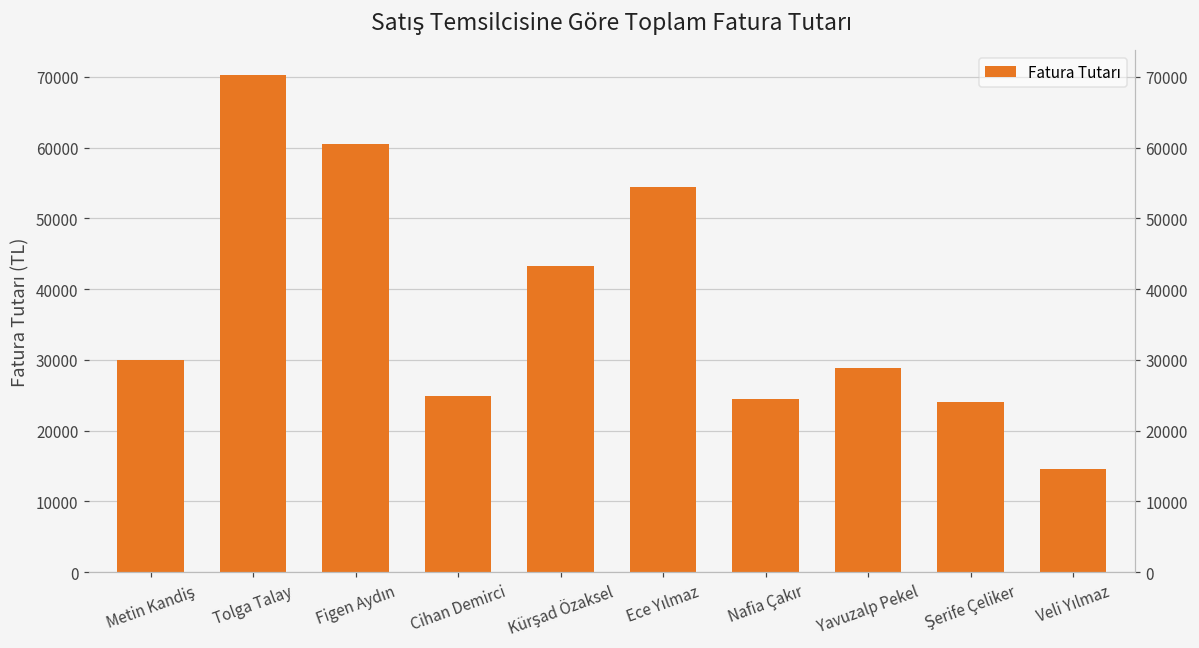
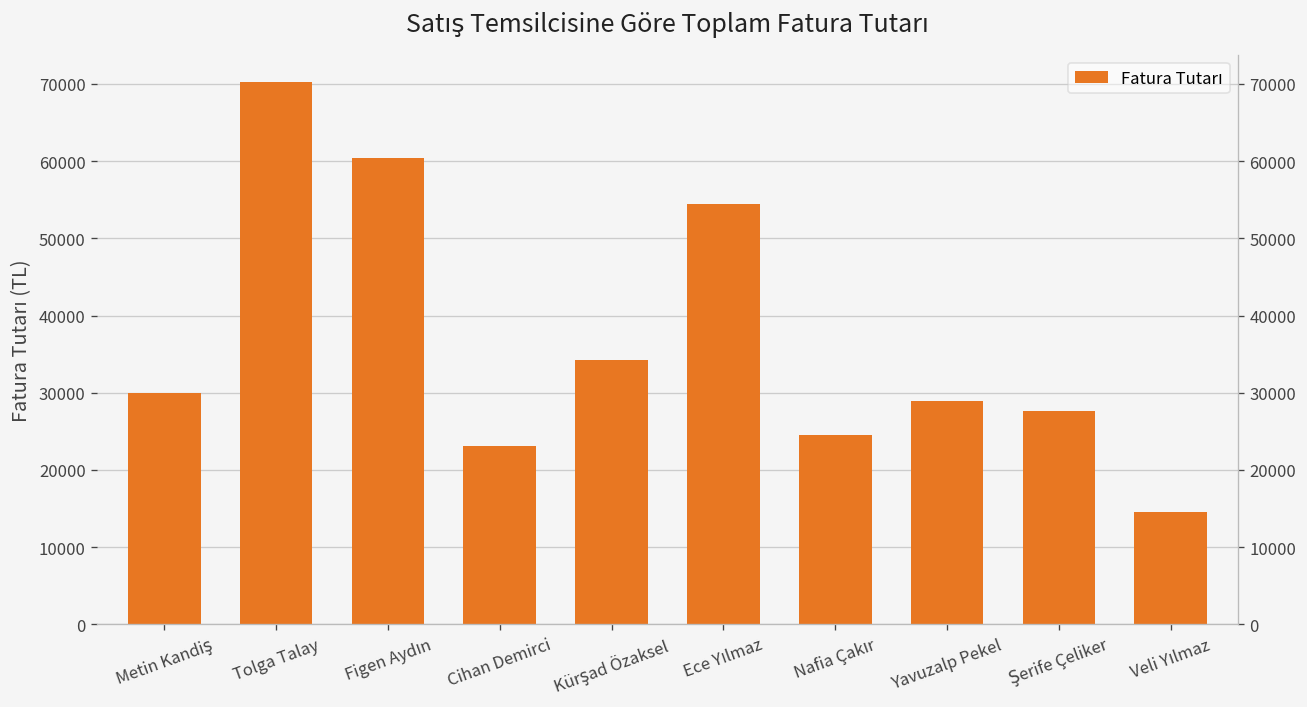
  {
    "Metin Kandiş": 30000,
    "Tolga Talay": 70000,
    "Figen Aydın": 60000,
-   "Cihan Demirci": 25000,
-   "Kürşad Özaksel": 43000,
+   "Cihan Demirci": 23000,
+   "Kürşad Özaksel": 34000,
    "Ece Yılmaz": 54000,
    "Nafia Çakır": 25000,
    "Yavuzalp Pekel": 29000,
-   "Şerife Çeliker": 24000,
+   "Şerife Çeliker": 28000,
    "Veli Yılmaz": 15000
  }
